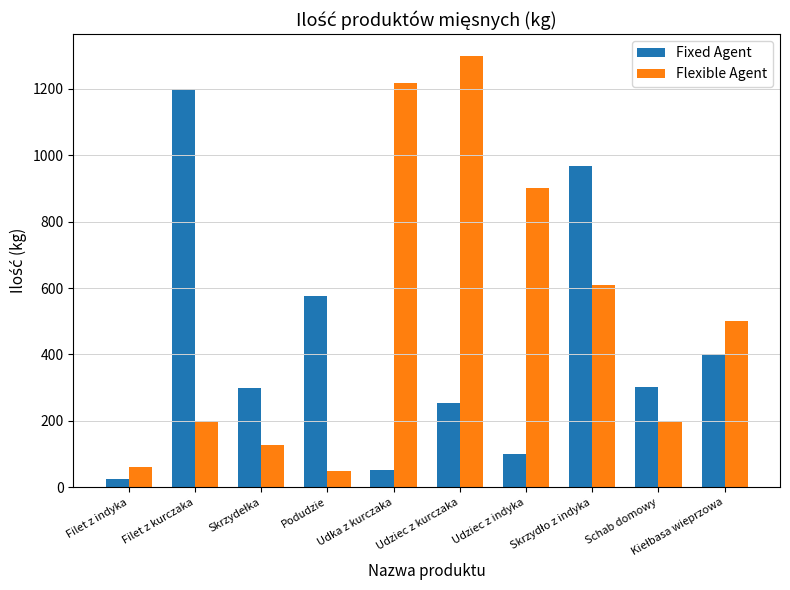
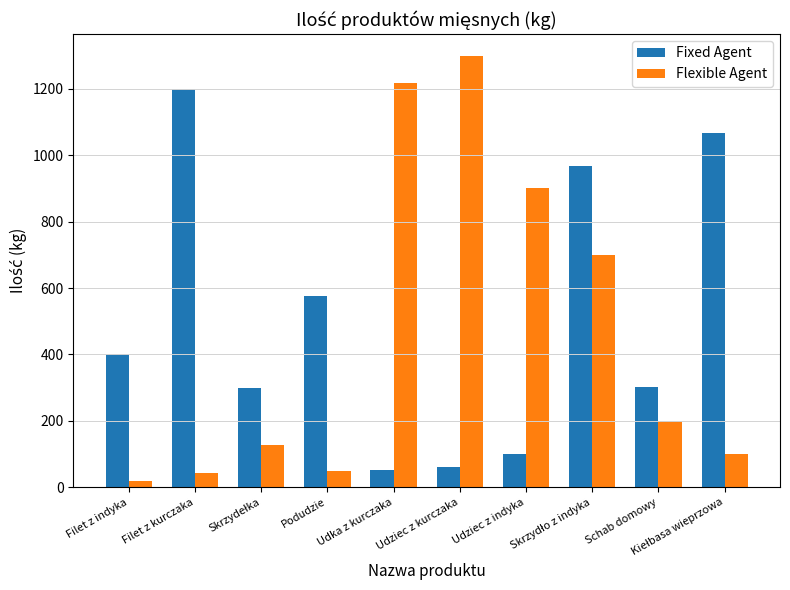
  {
    "Fixed Agent": {
-     "Filet z indyka": 30,
+     "Filet z indyka": 400,
      "Filet z kurczaka": 1200,
      "Skrzydełka": 300,
      "Podudzie": 580,
      "Udka z kurczaka": 50,
-     "Udziec z kurczaka": 260,
+     "Udziec z kurczaka": 60,
      "Udziec z indyka": 100,
      "Skrzydło z indyka": 970,
      "Schab domowy": 300,
-     "Kiełbasa wieprzowa": 400
+     "Kiełbasa wieprzowa": 1070
    },
    "Flexible Agent": {
-     "Filet z indyka": 60,
-     "Filet z kurczaka": 200,
+     "Filet z indyka": 20,
+     "Filet z kurczaka": 40,
      "Skrzydełka": 130,
      "Podudzie": 50,
      "Udka z kurczaka": 1220,
      "Udziec z kurczaka": 1300,
      "Udziec z indyka": 900,
-     "Skrzydło z indyka": 610,
+     "Skrzydło z indyka": 700,
      "Schab domowy": 200,
-     "Kiełbasa wieprzowa": 500
+     "Kiełbasa wieprzowa": 100
    }
  }
